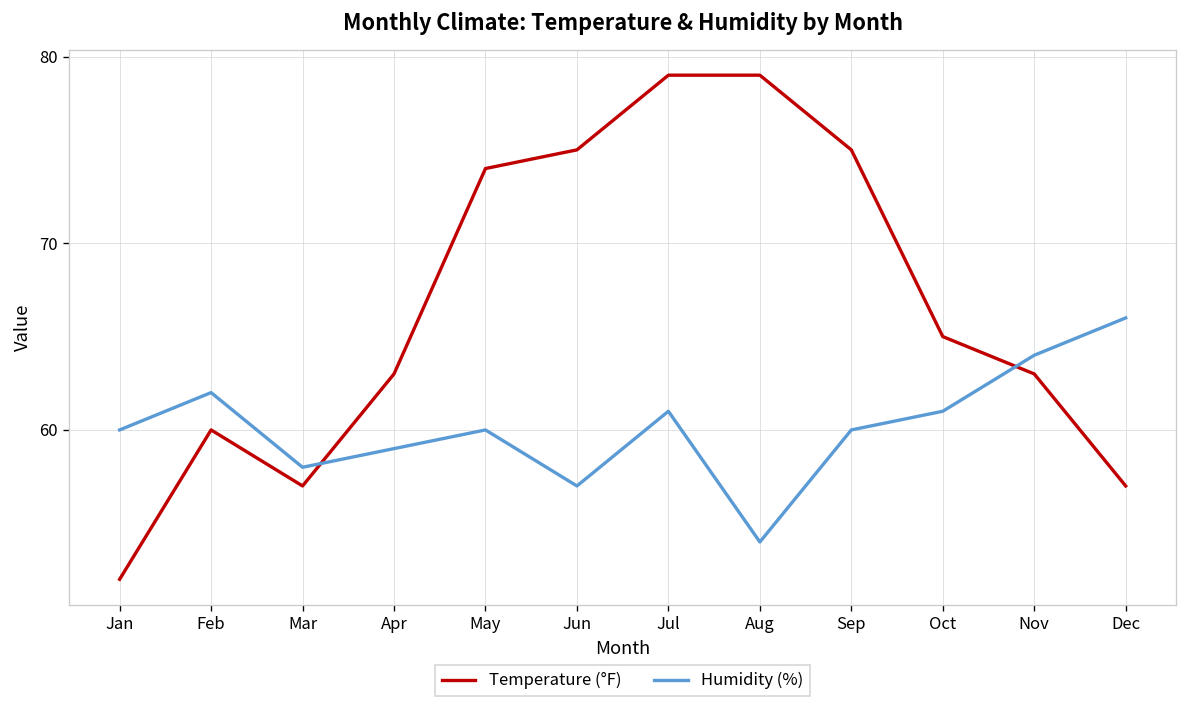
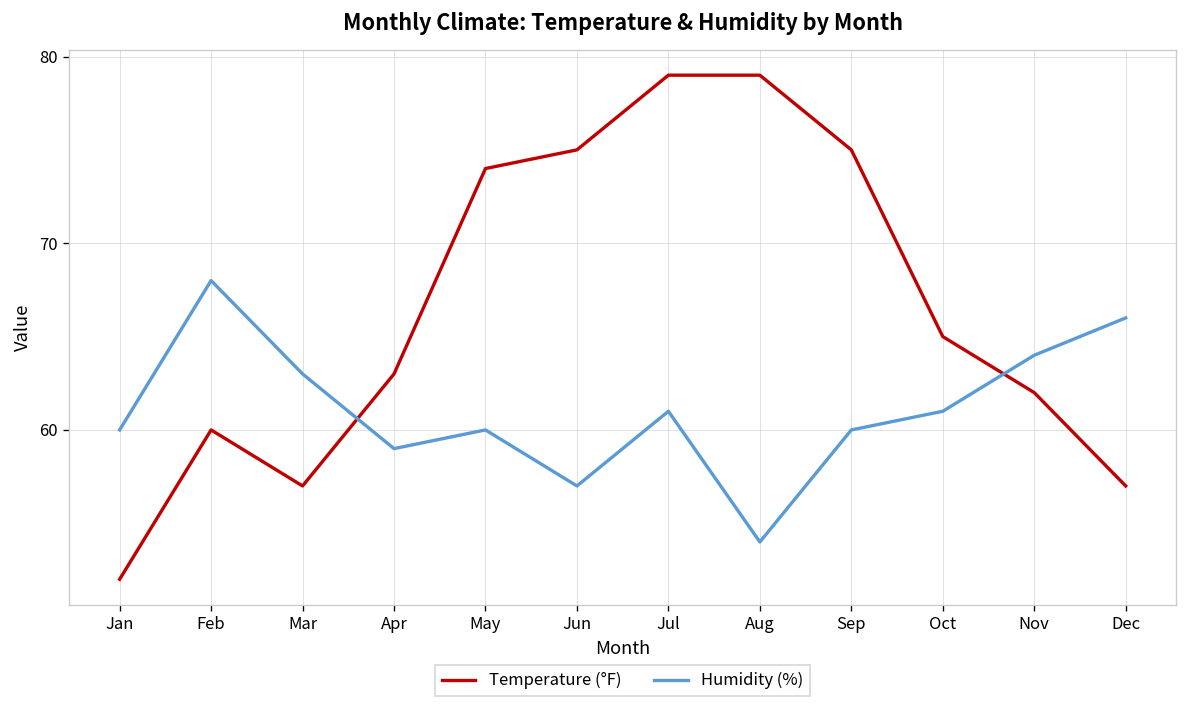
  {
    "Temperature (°F)": {
      "Jan": 52,
      "Feb": 60,
      "Mar": 57,
      "Apr": 63,
      "May": 74,
      "Jun": 75,
      "Jul": 79,
      "Aug": 79,
      "Sep": 75,
      "Oct": 65,
-     "Nov": 63,
+     "Nov": 62,
      "Dec": 57
    },
    "Humidity (%)": {
      "Jan": 60,
-     "Feb": 62,
-     "Mar": 58,
+     "Feb": 68,
+     "Mar": 63,
      "Apr": 59,
      "May": 60,
      "Jun": 57,
      "Jul": 61,
      "Aug": 54,
      "Sep": 60,
      "Oct": 61,
      "Nov": 64,
      "Dec": 66
    }
  }
